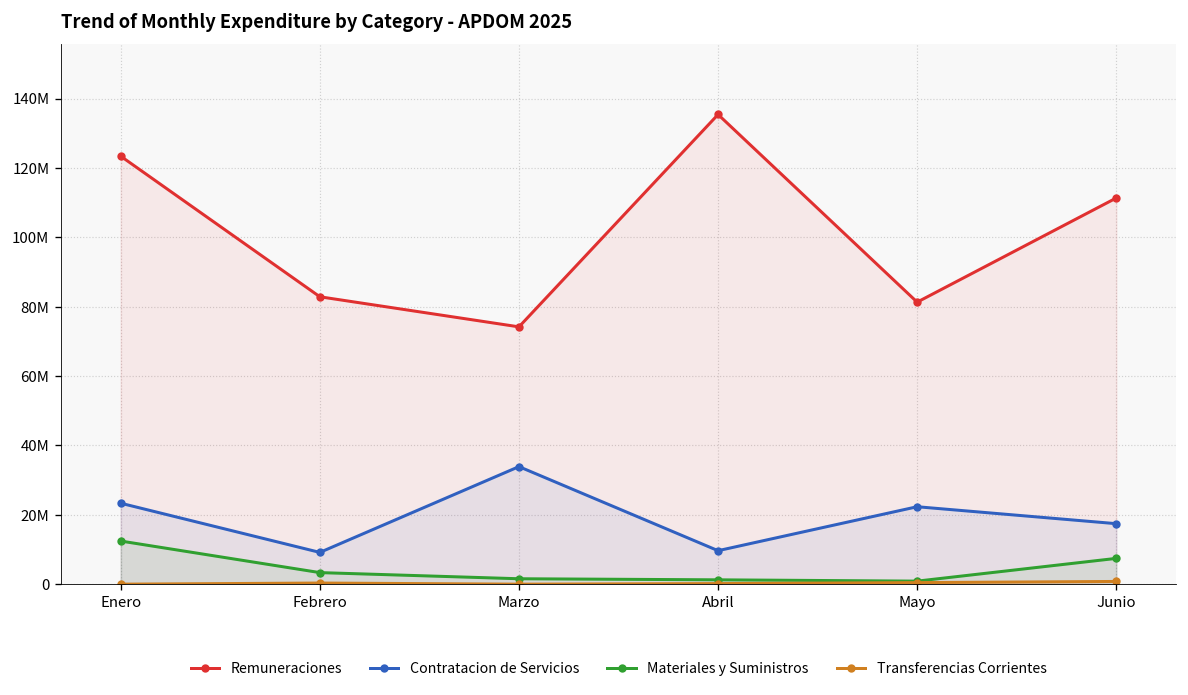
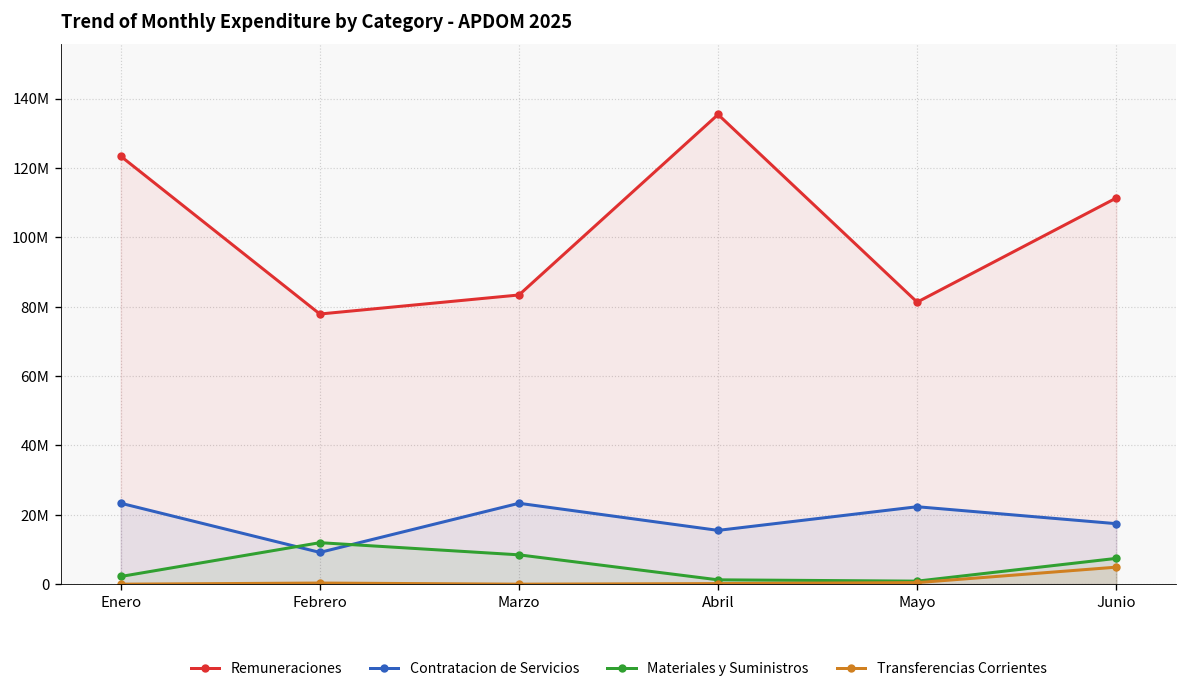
  {
    "Remuneraciones": {
      "Enero": 123000000,
-     "Febrero": 83000000,
-     "Marzo": 74000000,
+     "Febrero": 78000000,
+     "Marzo": 83000000,
      "Abril": 135000000,
      "Mayo": 81000000,
      "Junio": 111000000
    },
    "Contratacion de Servicios": {
      "Enero": 23000000,
      "Febrero": 9000000,
-     "Marzo": 34000000,
-     "Abril": 10000000,
+     "Marzo": 23000000,
+     "Abril": 16000000,
      "Mayo": 22000000,
      "Junio": 17000000
    },
    "Materiales y Suministros": {
-     "Enero": 12000000,
-     "Febrero": 3000000,
-     "Marzo": 2000000,
+     "Enero": 2000000,
+     "Febrero": 12000000,
+     "Marzo": 8000000,
      "Abril": 1000000,
      "Junio": 7000000
    },
    "Transferencias Corrientes": {
      "Enero": 0,
      "Febrero": 0,
      "Marzo": 0,
      "Abril": 0,
-     "Junio": 1000000
+     "Junio": 5000000
    }
  }
